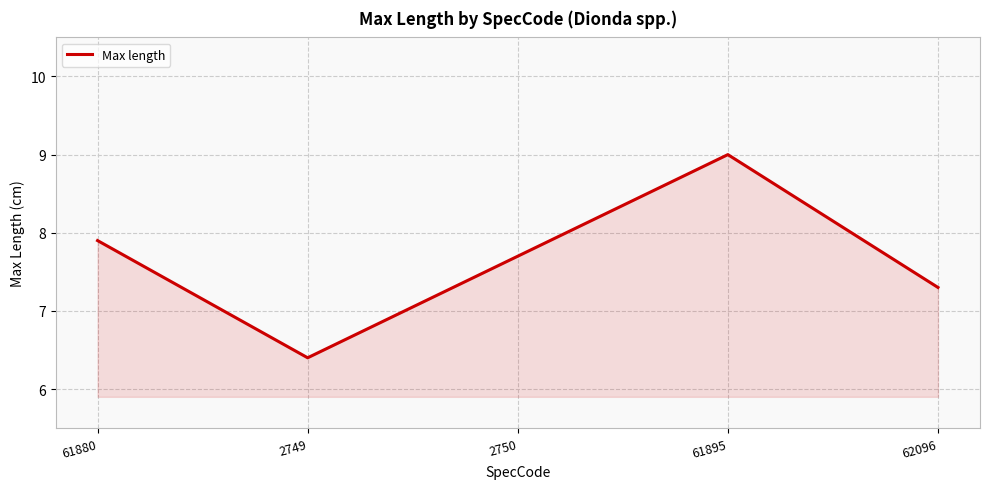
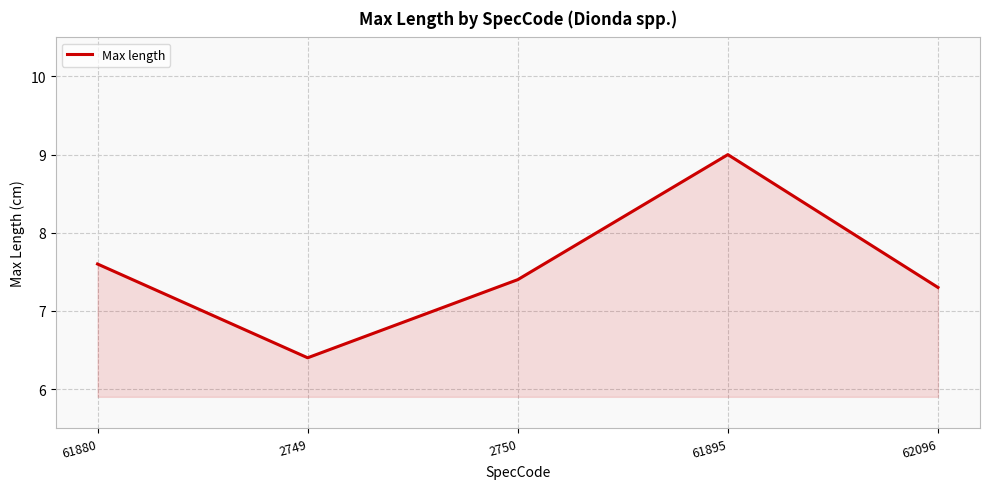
  {
-   "61880": 7.9,
+   "61880": 7.6,
    "2749": 6.4,
-   "2750": 7.7,
+   "2750": 7.4,
    "61895": 9.0,
    "62096": 7.3
  }
